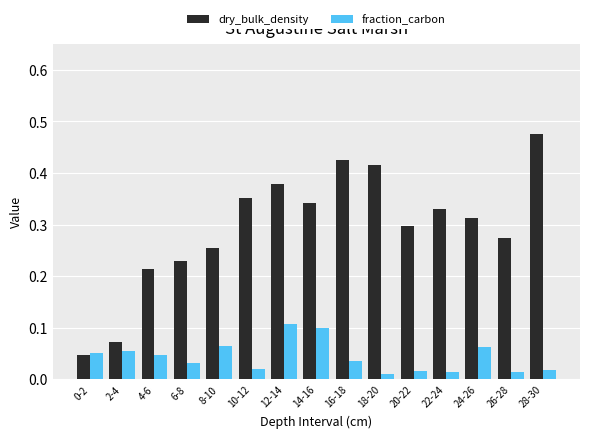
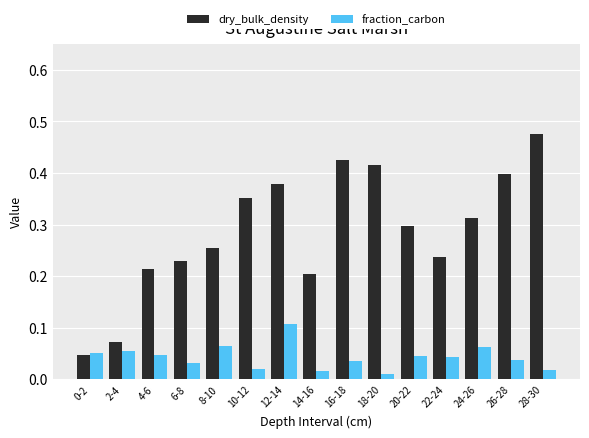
  {
    "dry_bulk_density": {
      "0-2": 0.05,
      "2-4": 0.07,
      "4-6": 0.21,
      "6-8": 0.23,
      "8-10": 0.25,
      "10-12": 0.35,
      "12-14": 0.38,
-     "14-16": 0.34,
+     "14-16": 0.20,
      "16-18": 0.42,
      "18-20": 0.41,
      "20-22": 0.30,
-     "22-24": 0.33,
+     "22-24": 0.24,
      "24-26": 0.31,
-     "26-28": 0.27,
+     "26-28": 0.40,
      "28-30": 0.48
    },
    "fraction_carbon": {
      "0-2": 0.05,
      "2-4": 0.05,
      "4-6": 0.05,
      "6-8": 0.03,
      "8-10": 0.06,
      "10-12": 0.02,
      "12-14": 0.11,
-     "14-16": 0.10,
+     "14-16": 0.02,
      "16-18": 0.04,
      "18-20": 0.01,
-     "20-22": 0.02,
-     "22-24": 0.01,
+     "20-22": 0.05,
+     "22-24": 0.04,
      "24-26": 0.06,
-     "26-28": 0.01,
+     "26-28": 0.04,
      "28-30": 0.02
    }
  }
